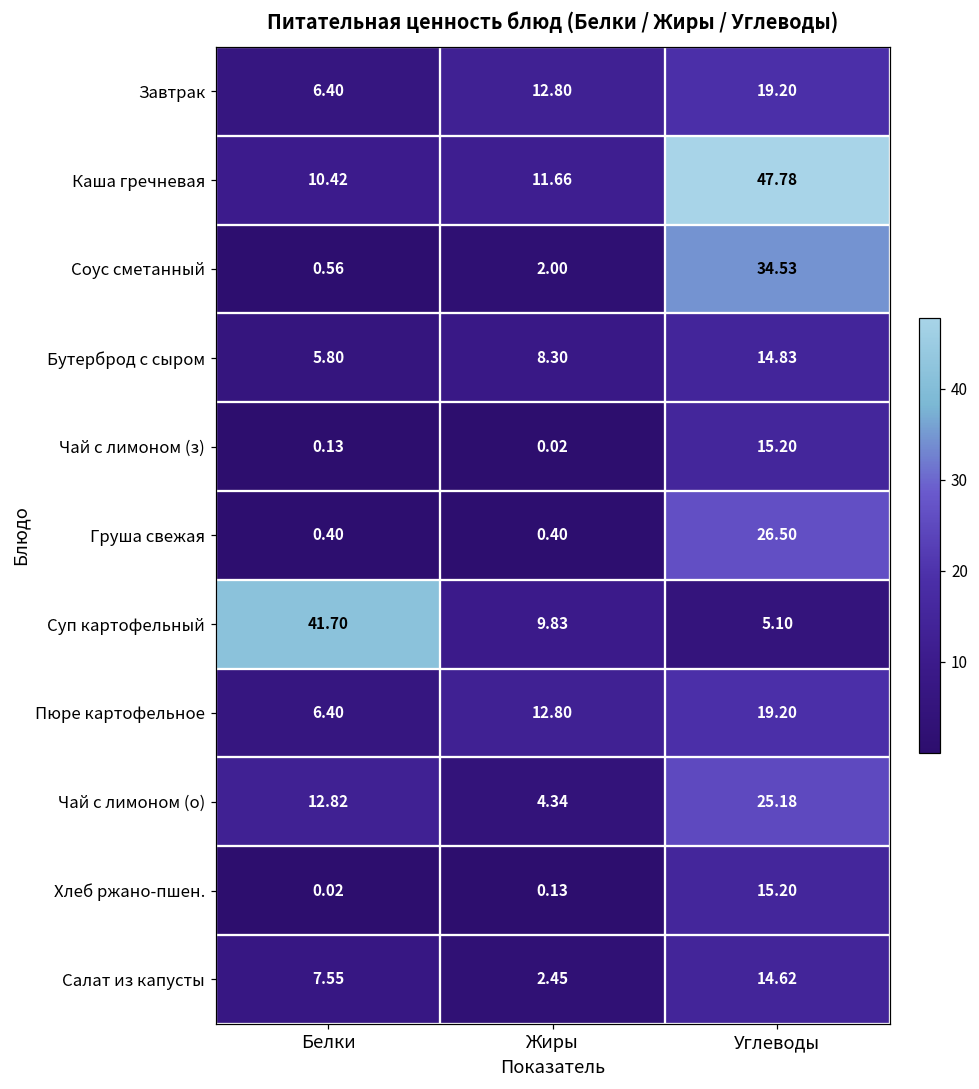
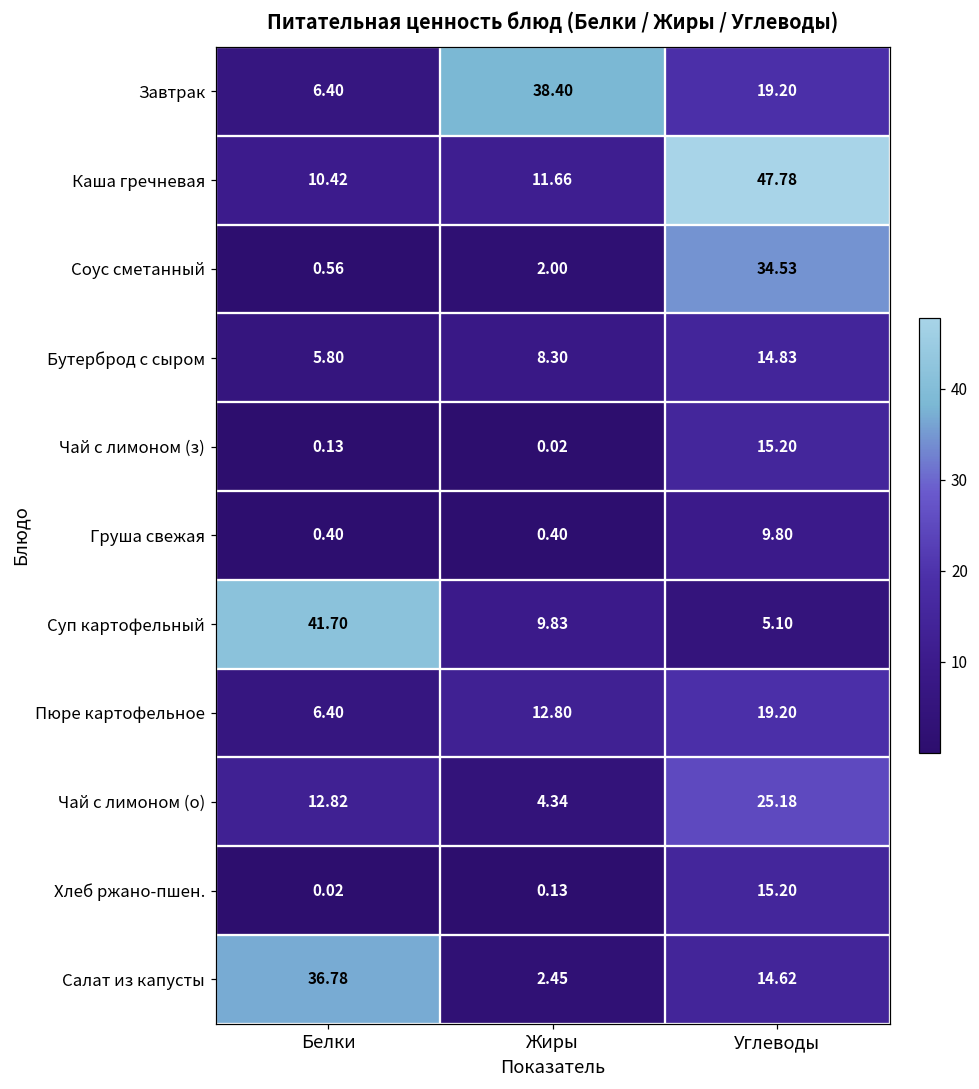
  {
    "Завтрак": {
      "Белки": 6.40,
-     "Жиры": 12.80,
+     "Жиры": 38.40,
      "Углеводы": 19.20
    },
    "Каша гречневая": {
      "Белки": 10.42,
      "Жиры": 11.66,
      "Углеводы": 47.78
    },
    "Соус сметанный": {
      "Белки": 0.56,
      "Жиры": 2.00,
      "Углеводы": 34.53
    },
    "Бутерброд с сыром": {
      "Белки": 5.80,
      "Жиры": 8.30,
      "Углеводы": 14.83
    },
    "Чай с лимоном (з)": {
      "Белки": 0.13,
      "Жиры": 0.02,
      "Углеводы": 15.20
    },
    "Груша свежая": {
      "Белки": 0.40,
      "Жиры": 0.40,
-     "Углеводы": 26.50
+     "Углеводы": 9.80
    },
    "Суп картофельный": {
      "Белки": 41.70,
      "Жиры": 9.83,
      "Углеводы": 5.10
    },
    "Пюре картофельное": {
      "Белки": 6.40,
      "Жиры": 12.80,
      "Углеводы": 19.20
    },
    "Чай с лимоном (о)": {
      "Белки": 12.82,
      "Жиры": 4.34,
      "Углеводы": 25.18
    },
    "Хлеб ржано-пшен.": {
      "Белки": 0.02,
      "Жиры": 0.13,
      "Углеводы": 15.20
    },
    "Салат из капусты": {
-     "Белки": 7.55,
+     "Белки": 36.78,
      "Жиры": 2.45,
      "Углеводы": 14.62
    }
  }
